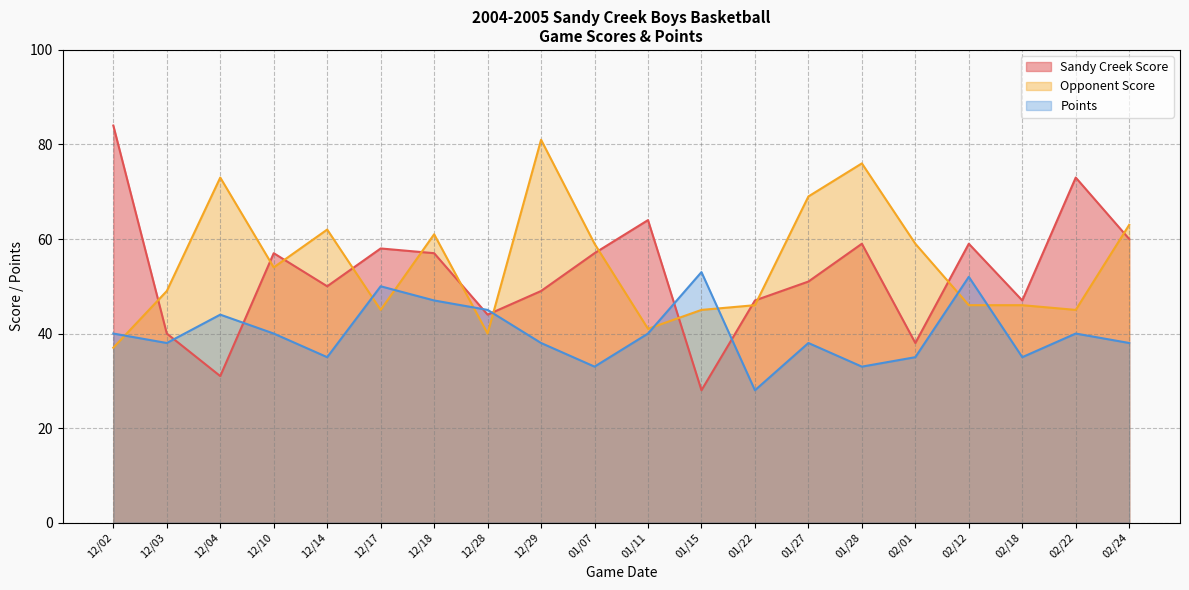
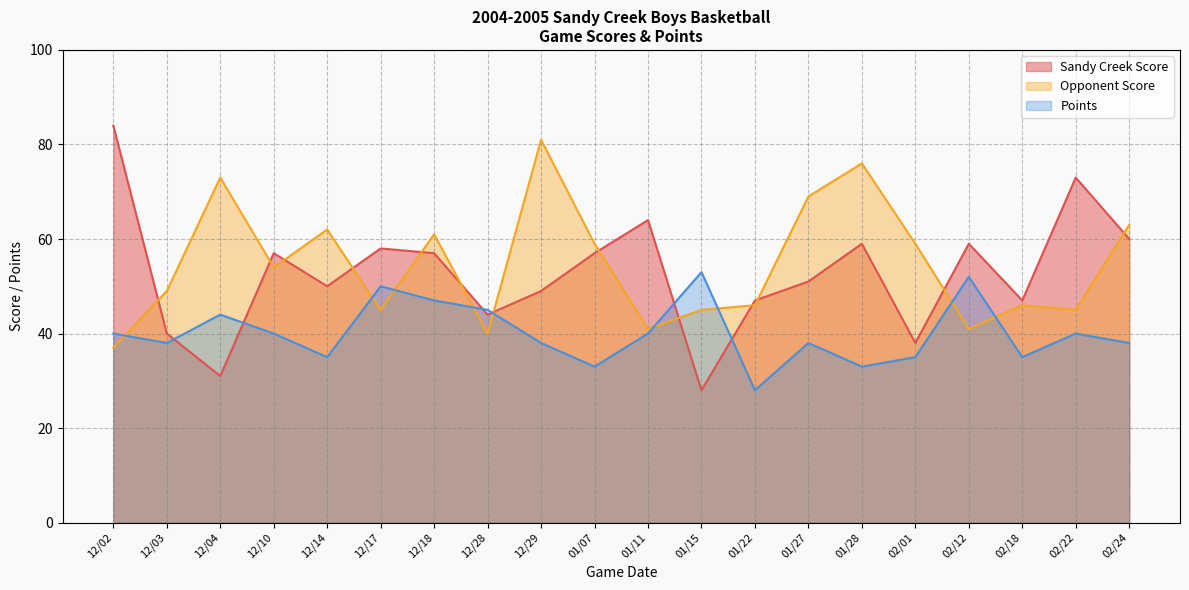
  {
    "Sandy Creek Score": {
      "12/02": 84,
      "12/03": 40,
      "12/04": 31,
      "12/10": 57,
      "12/14": 50,
      "12/17": 58,
      "12/18": 57,
      "12/28": 44,
      "12/29": 49,
      "01/07": 57,
      "01/11": 64,
      "01/15": 28,
      "01/22": 47,
      "01/27": 51,
      "01/28": 59,
      "02/01": 38,
      "02/12": 59,
      "02/18": 47,
      "02/22": 73,
      "02/24": 60
    },
    "Opponent Score": {
      "12/02": 37,
      "12/03": 49,
      "12/04": 73,
      "12/10": 54,
      "12/14": 62,
      "12/17": 45,
      "12/18": 61,
      "12/28": 40,
      "12/29": 81,
      "01/07": 59,
      "01/11": 41,
      "01/15": 45,
      "01/22": 46,
      "01/27": 69,
      "01/28": 76,
      "02/01": 59,
-     "02/12": 46,
+     "02/12": 41,
      "02/18": 46,
      "02/22": 45,
      "02/24": 63
    },
    "Points": {
      "12/02": 40,
      "12/03": 38,
      "12/04": 44,
      "12/10": 40,
      "12/14": 35,
      "12/17": 50,
      "12/18": 47,
      "12/28": 45,
      "12/29": 38,
      "01/07": 33,
      "01/11": 40,
      "01/15": 53,
      "01/22": 28,
      "01/27": 38,
      "01/28": 33,
      "02/01": 35,
      "02/12": 52,
      "02/18": 35,
      "02/22": 40,
      "02/24": 38
    }
  }
